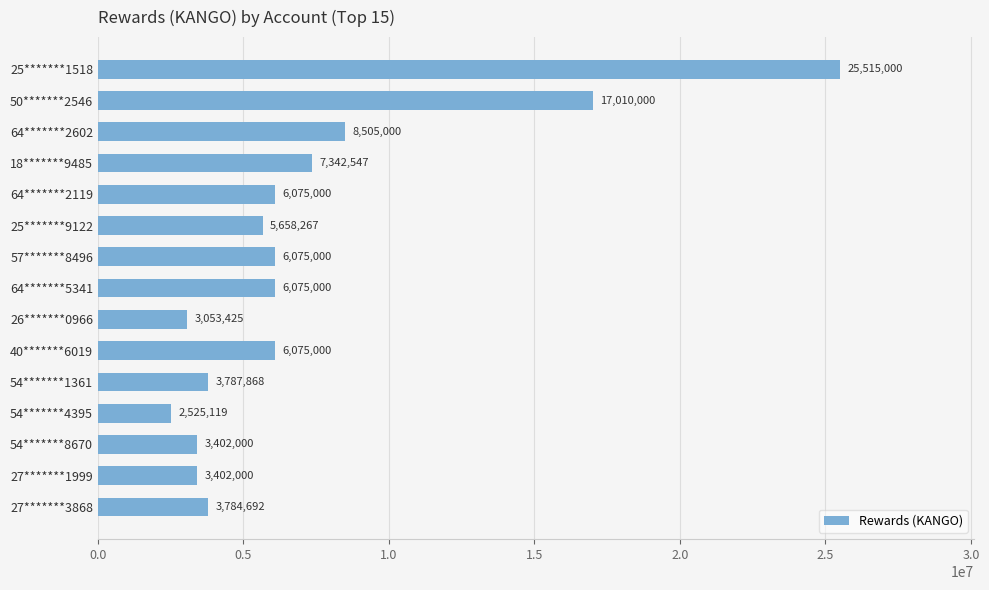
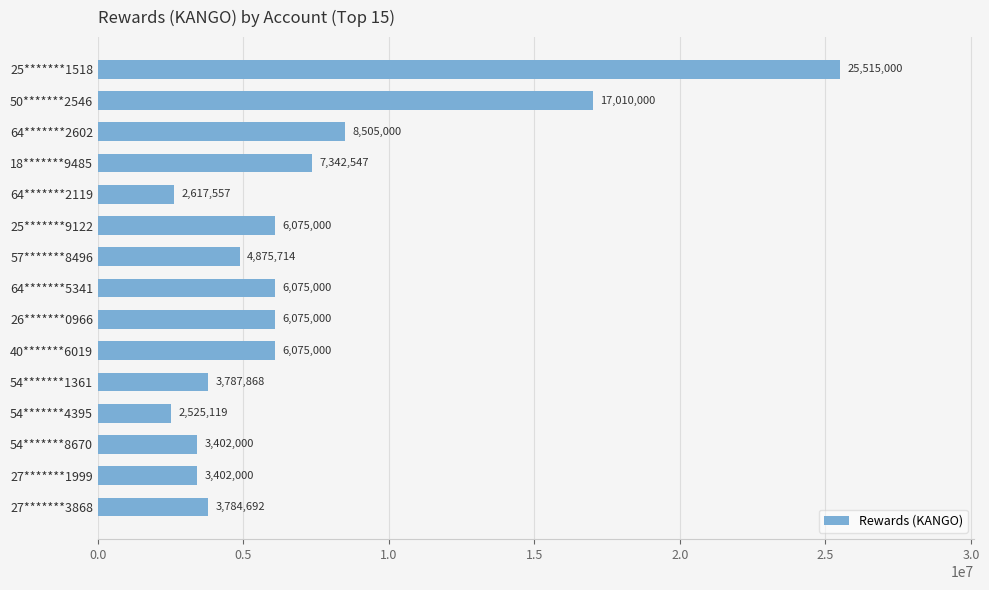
  {
    "25*******1518": "25,515,000",
    "50*******2546": "17,010,000",
    "64*******2602": "8,505,000",
    "18*******9485": "7,342,547",
-   "64*******2119": "6,075,000",
-   "25*******9122": "5,658,267",
-   "57*******8496": "6,075,000",
+   "64*******2119": "2,617,557",
+   "25*******9122": "6,075,000",
+   "57*******8496": "4,875,714",
    "64*******5341": "6,075,000",
-   "26*******0966": "3,053,425",
+   "26*******0966": "6,075,000",
    "40*******6019": "6,075,000",
    "54*******1361": "3,787,868",
    "54*******4395": "2,525,119",
    "54*******8670": "3,402,000",
    "27*******1999": "3,402,000",
    "27*******3868": "3,784,692"
  }
